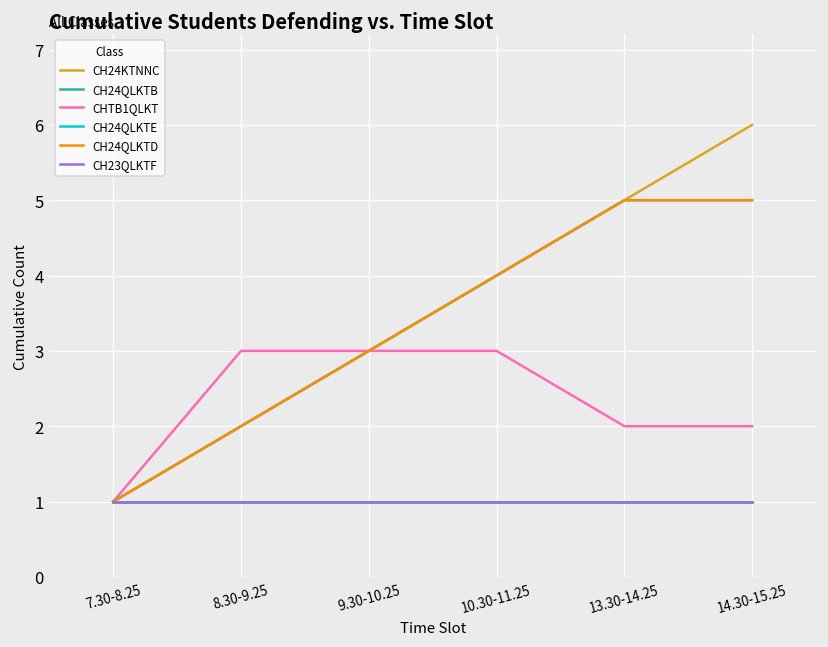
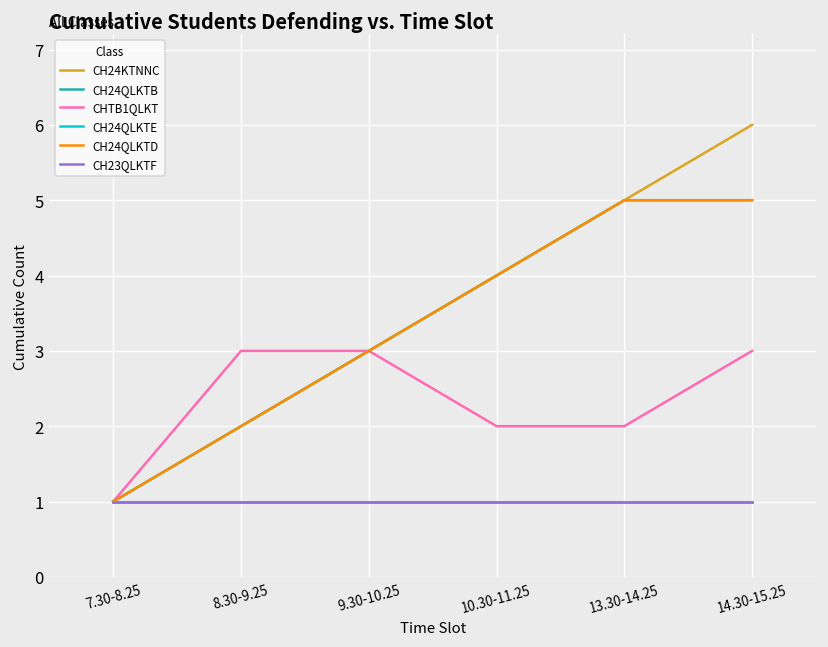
  {
    "CH23QLKTF": {
      "8.30-9.25": 1,
      "9.30-10.25": 1,
      "10.30-11.25": 1,
      "13.30-14.25": 1,
      "14.30-15.25": 1
    },
    "CHTB1QLKT": {
      "8.30-9.25": 3,
-     "10.30-11.25": 3,
+     "10.30-11.25": 2,
      "13.30-14.25": 2,
-     "14.30-15.25": 2
+     "14.30-15.25": 3
    }
  }
